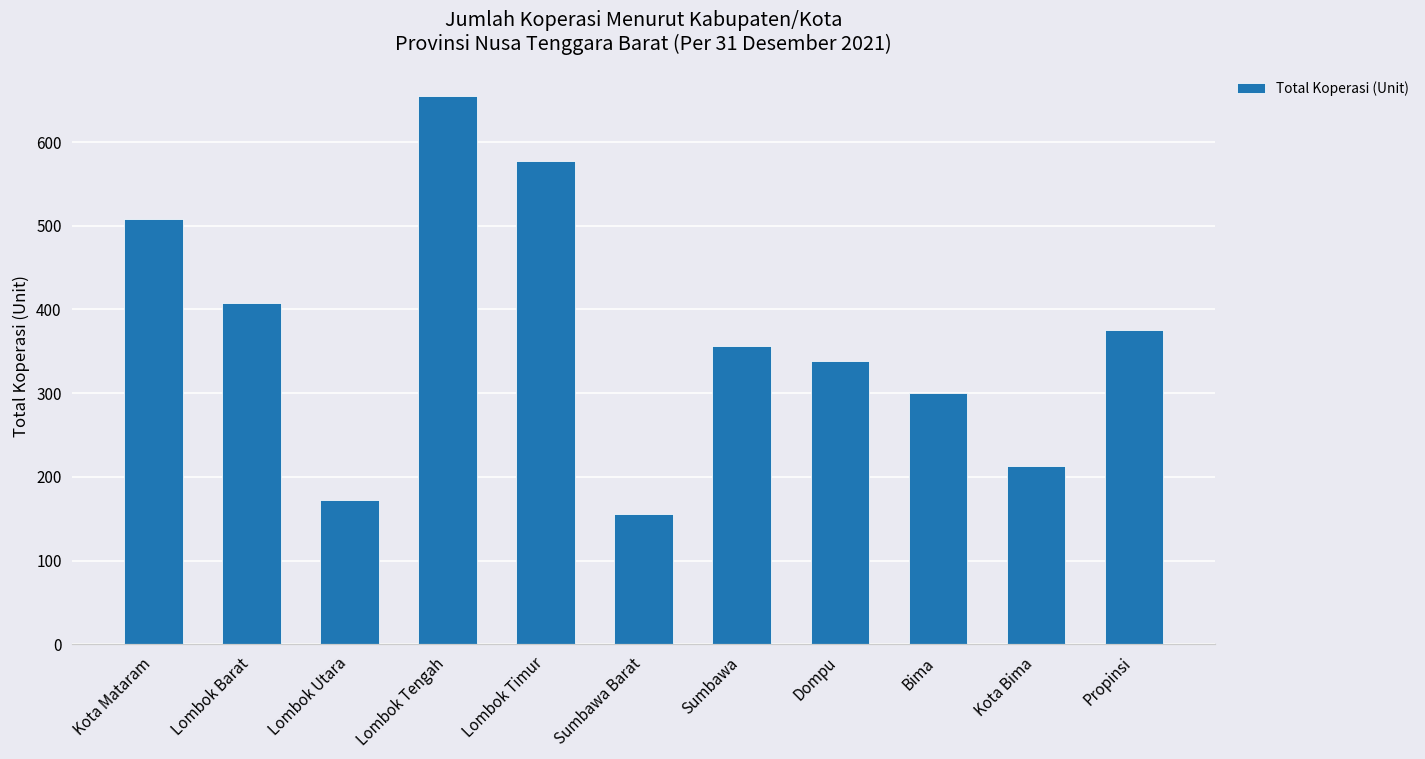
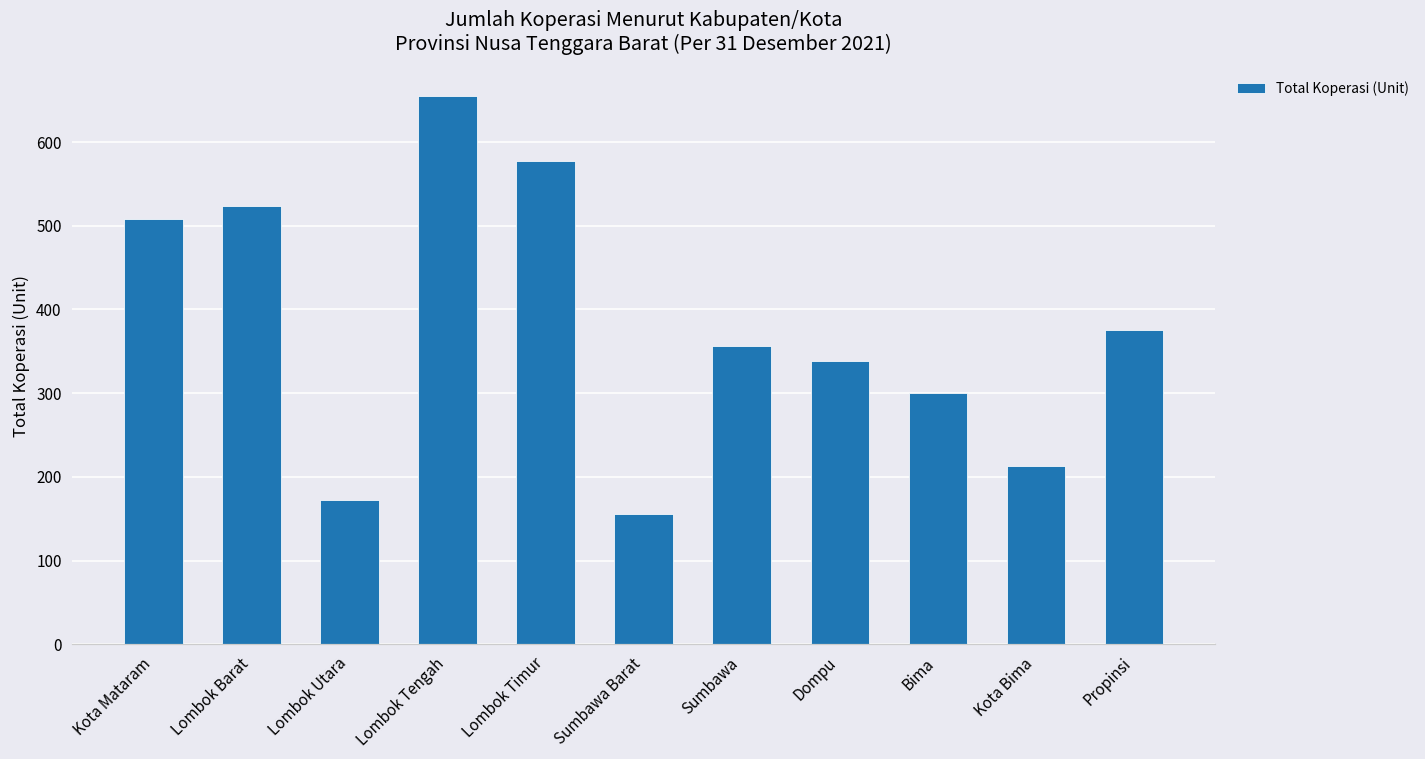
  {
    "Kota Mataram": 510,
-   "Lombok Barat": 410,
+   "Lombok Barat": 520,
    "Lombok Utara": 170,
    "Lombok Tengah": 660,
    "Lombok Timur": 580,
    "Sumbawa Barat": 160,
    "Sumbawa": 360,
    "Dompu": 340,
    "Bima": 300,
    "Kota Bima": 210,
    "Propinsi": 380
  }
